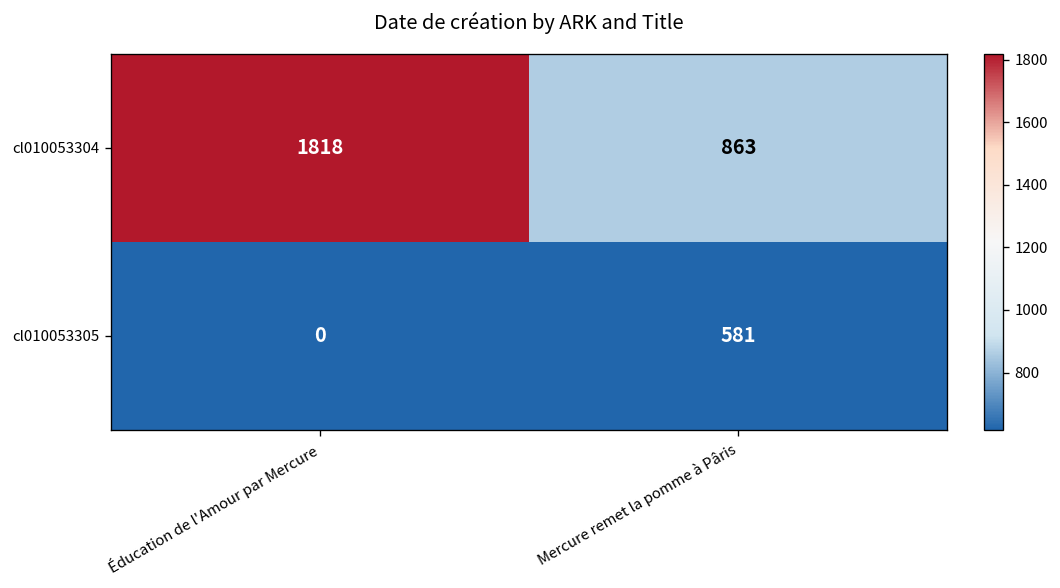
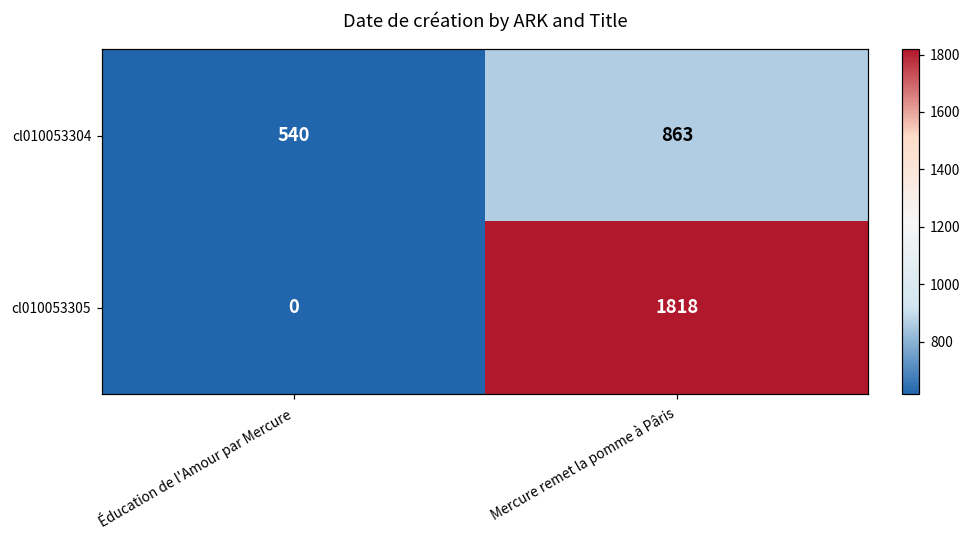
  {
    "cl010053304": {
-     "Éducation de l'Amour par Mercure": 1818,
+     "Éducation de l'Amour par Mercure": 540,
      "Mercure remet la pomme à Pâris": 863
    },
    "cl010053305": {
      "Éducation de l'Amour par Mercure": 0,
-     "Mercure remet la pomme à Pâris": 581
+     "Mercure remet la pomme à Pâris": 1818
    }
  }
